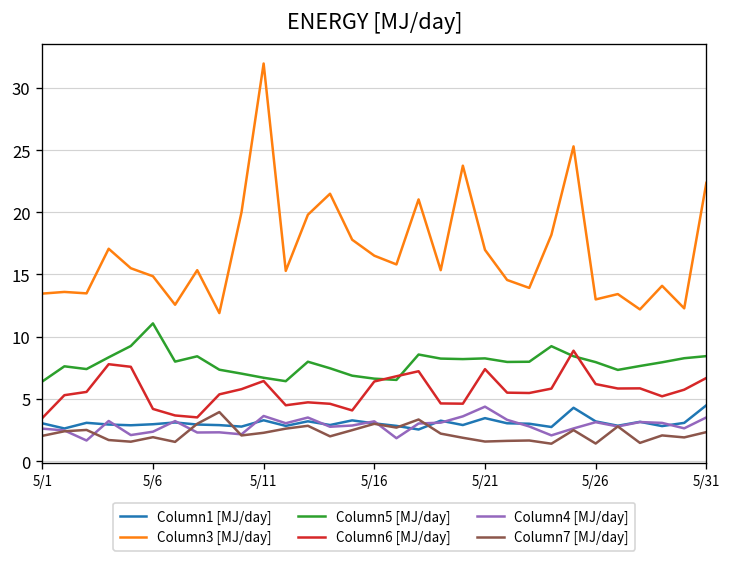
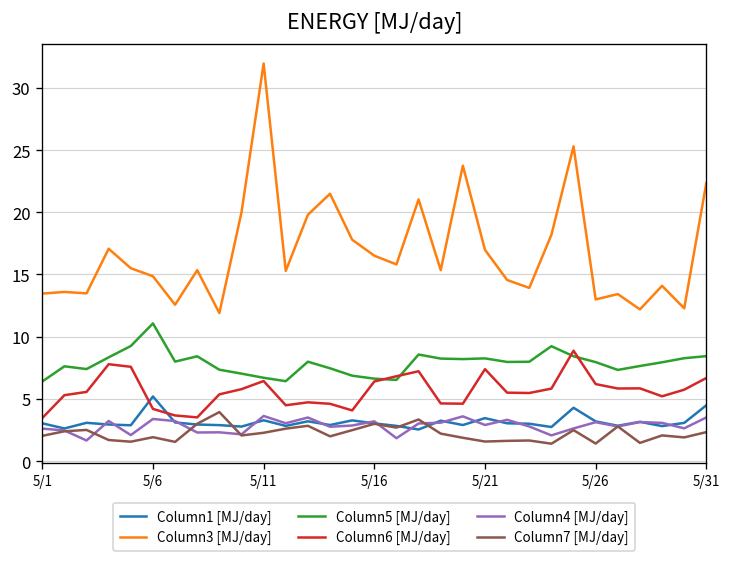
  {
    "Column1 [MJ/day]": {
      "5/1": 3.0,
-     "5/6": 3.0,
+     "5/6": 5.2,
      "5/11": 3.3,
      "5/21": 3.5,
      "5/31": 4.5
    },
    "Column3 [MJ/day]": {
      "5/1": 13.5,
      "5/6": 14.9,
      "5/11": 32.0,
      "5/16": 16.5,
      "5/21": 17.0,
      "5/26": 13.0,
      "5/31": 22.4
    },
    "Column5 [MJ/day]": {
      "5/1": 6.4,
      "5/6": 11.1,
      "5/11": 6.7,
      "5/21": 8.3,
      "5/26": 8.0,
      "5/31": 8.4
    },
    "Column6 [MJ/day]": {
      "5/1": 3.5,
      "5/6": 4.2,
      "5/11": 6.4,
      "5/21": 7.4,
      "5/26": 6.2,
      "5/31": 6.7
    },
    "Column4 [MJ/day]": {
      "5/1": 2.6,
-     "5/6": 2.4,
+     "5/6": 3.4,
      "5/11": 3.6,
-     "5/21": 4.4,
+     "5/21": 2.9,
      "5/31": 3.5
    },
    "Column7 [MJ/day]": {
      "5/1": 2.0,
      "5/6": 1.9,
      "5/11": 2.3,
      "5/21": 1.6,
      "5/26": 1.4,
      "5/31": 2.3
    }
  }
